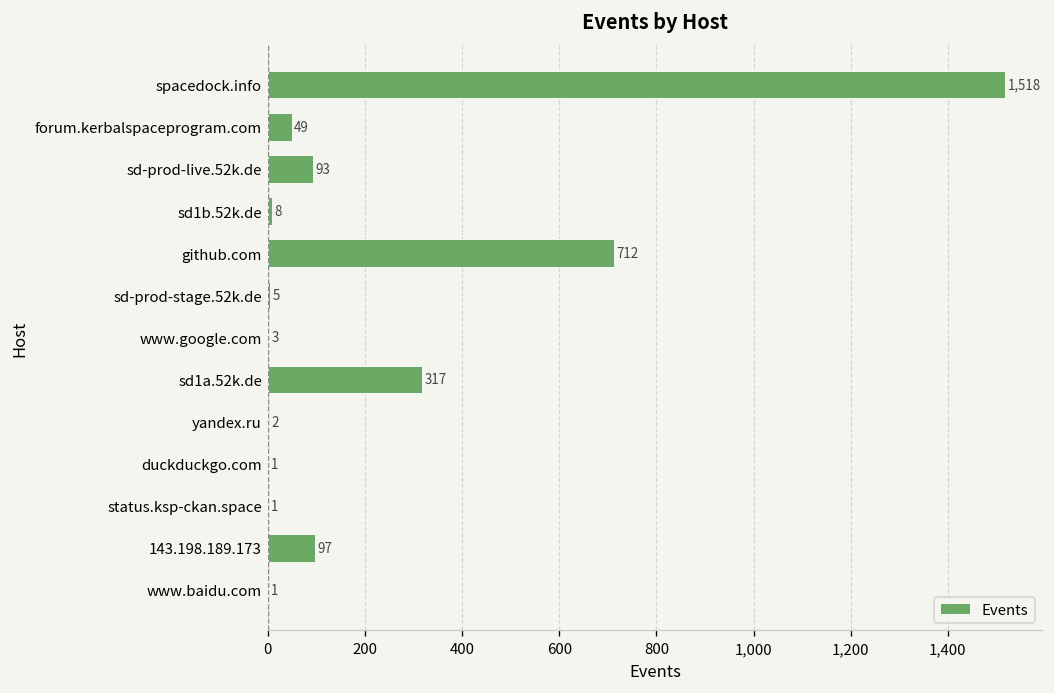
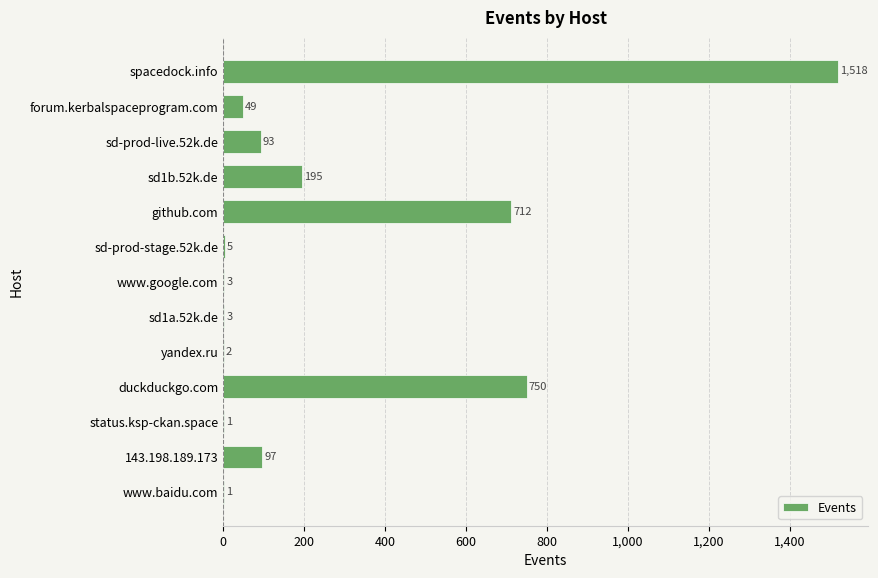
  {
    "spacedock.info": "1,518",
    "forum.kerbalspaceprogram.com": "49",
    "sd-prod-live.52k.de": "93",
-   "sd1b.52k.de": "8",
+   "sd1b.52k.de": "195",
    "github.com": "712",
    "sd-prod-stage.52k.de": "5",
    "www.google.com": "3",
-   "sd1a.52k.de": "317",
+   "sd1a.52k.de": "3",
    "yandex.ru": "2",
-   "duckduckgo.com": "1",
+   "duckduckgo.com": "750",
    "status.ksp-ckan.space": "1",
    "143.198.189.173": "97",
    "www.baidu.com": "1"
  }
